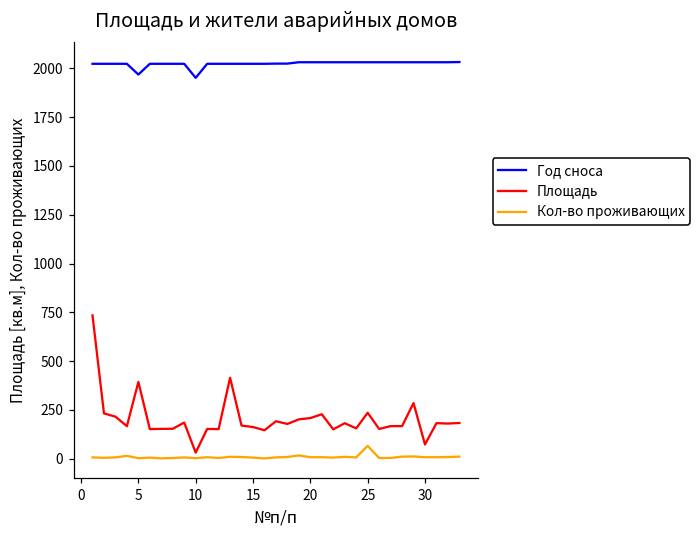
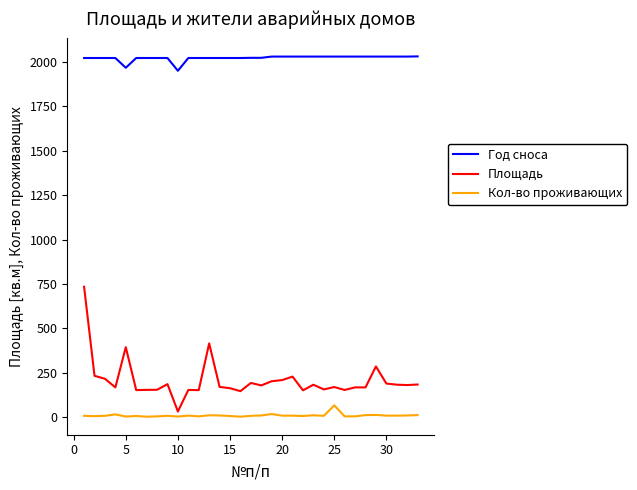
  {
    "Год сноса": {
      "5": 1970,
      "10": 1950,
      "15": 2020,
      "20": 2030,
      "25": 2030,
      "30": 2030
    },
    "Площадь": {
      "5": 390,
      "10": 30,
      "15": 160,
      "20": 210,
-     "25": 240,
-     "30": 70
+     "25": 170,
+     "30": 190
    },
    "Кол-во проживающих": {
      "5": 0,
      "10": 0,
      "15": 10,
      "20": 10,
      "25": 70,
      "30": 10
    }
  }
